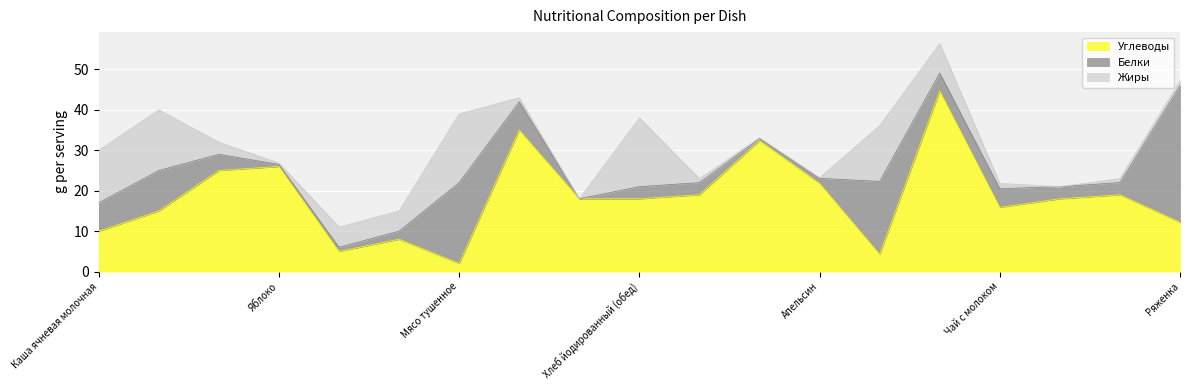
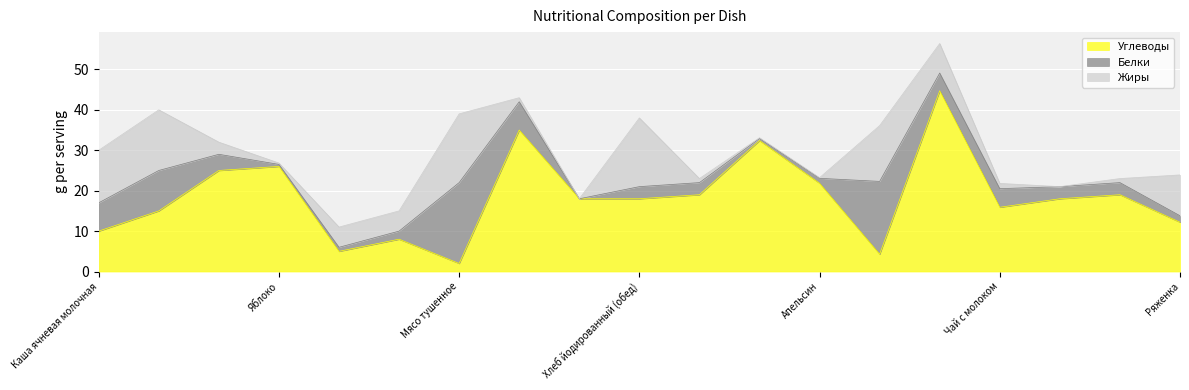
  {
    "Углеводы": {
      "Каша ячневая молочная": 10,
      "Мясо тушенное": 2,
      "Хлеб йодированный (обед)": 18,
      "Апельсин": 22,
      "Чай с молоком": 16,
      "Ряженка": 12
    },
    "Белки": {
      "Каша ячневая молочная": 7,
      "Мясо тушенное": 20,
      "Хлеб йодированный (обед)": 3,
      "Чай с молоком": 5,
-     "Ряженка": 34
+     "Ряженка": 2
    },
    "Жиры": {
      "Каша ячневая молочная": 13,
      "Мясо тушенное": 17,
      "Хлеб йодированный (обед)": 17,
      "Чай с молоком": 1,
-     "Ряженка": 1
+     "Ряженка": 10
    }
  }
